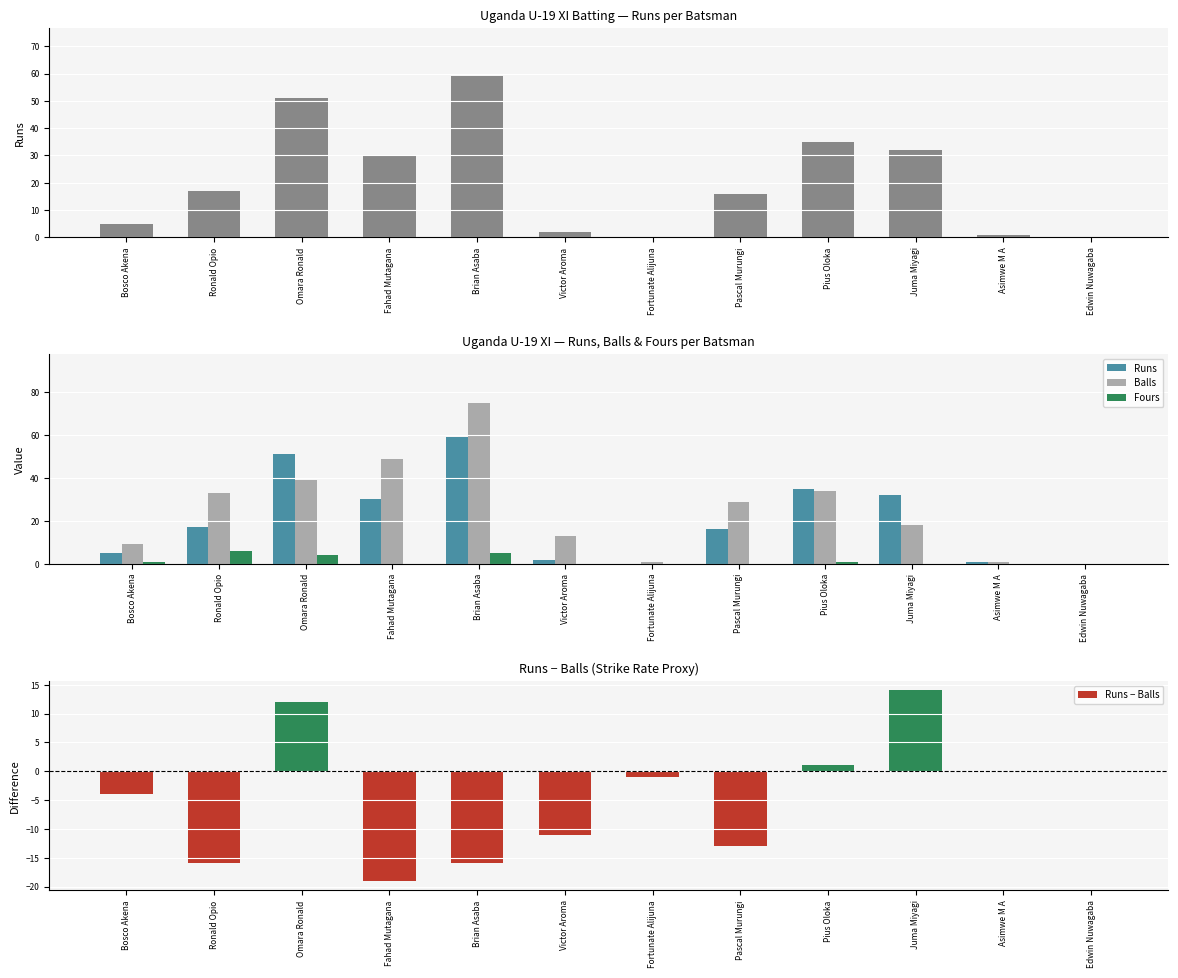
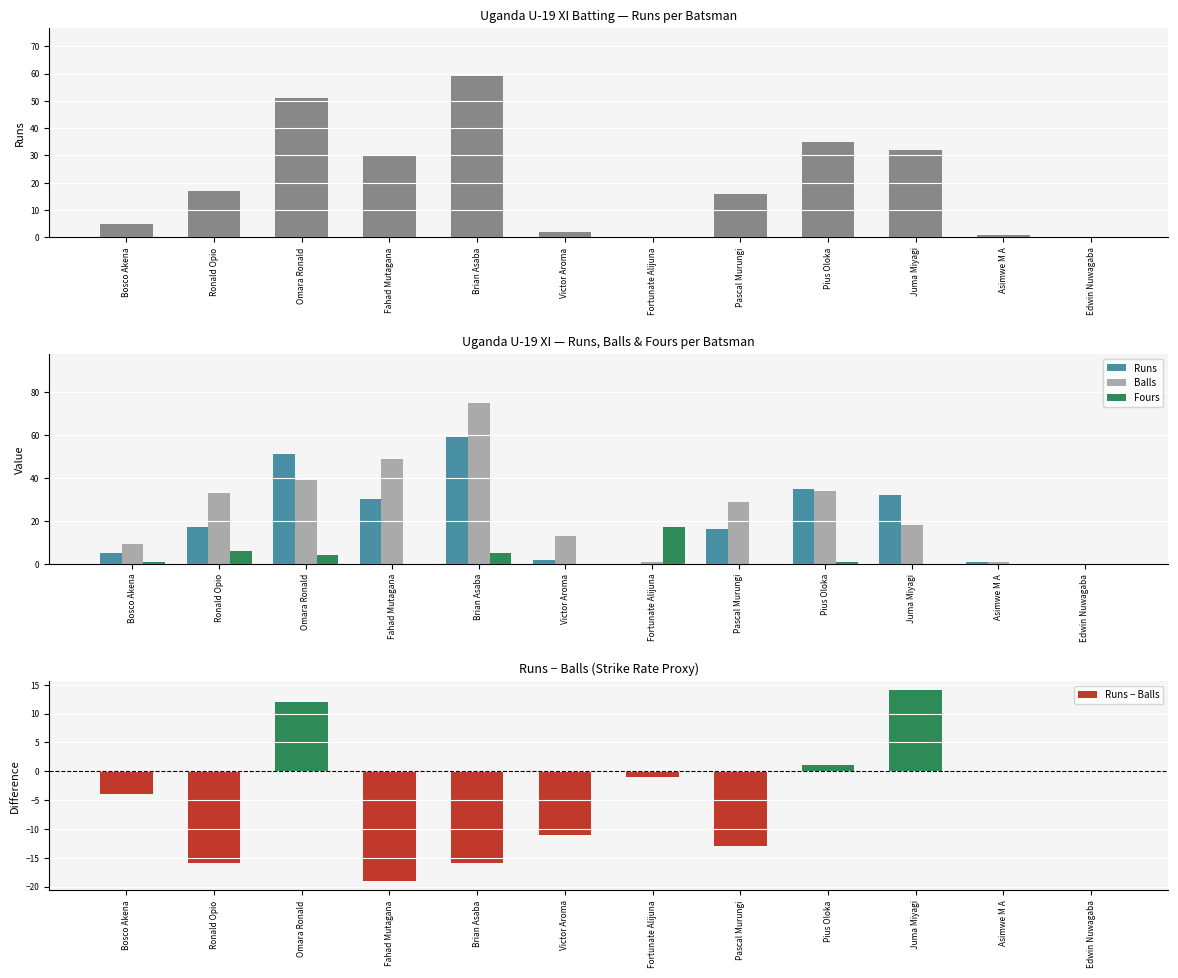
  {
    "Uganda U-19 XI Batting — Runs per Batsman": {
      "Bosco Akena": 5,
      "Ronald Opio": 17,
      "Omara Ronald": 51,
      "Fahad Mutagana": 30,
      "Brian Asaba": 59,
      "Victor Aroma": 2,
      "Fortunate Alijuna": 0,
      "Pascal Murungi": 16,
      "Pius Oloka": 35,
      "Juma Miyagi": 32,
      "Asimwe M A": 1,
      "Edwin Nuwagaba": 0
    },
    "Uganda U-19 XI — Runs, Balls & Fours per Batsman": {
      "Runs": {
        "Bosco Akena": 5,
        "Ronald Opio": 17,
        "Omara Ronald": 51,
        "Fahad Mutagana": 30,
        "Brian Asaba": 59,
        "Victor Aroma": 2,
        "Fortunate Alijuna": 0,
        "Pascal Murungi": 16,
        "Pius Oloka": 35,
        "Juma Miyagi": 32,
        "Edwin Nuwagaba": 0
      },
      "Balls": {
        "Bosco Akena": 9,
        "Ronald Opio": 33,
        "Omara Ronald": 39,
        "Fahad Mutagana": 49,
        "Brian Asaba": 75,
        "Victor Aroma": 13,
        "Pascal Murungi": 29,
        "Pius Oloka": 34,
        "Juma Miyagi": 18,
        "Edwin Nuwagaba": 0
      },
      "Fours": {
        "Ronald Opio": 6,
        "Omara Ronald": 4,
        "Fahad Mutagana": 0,
        "Brian Asaba": 5,
        "Victor Aroma": 0,
-       "Fortunate Alijuna": 0,
+       "Fortunate Alijuna": 17,
        "Pascal Murungi": 0,
        "Juma Miyagi": 0,
        "Asimwe M A": 0,
        "Edwin Nuwagaba": 0
      }
    },
    "Runs − Balls (Strike Rate Proxy)": {
      "Bosco Akena": -4,
      "Ronald Opio": -16,
      "Omara Ronald": 12,
      "Fahad Mutagana": -19,
      "Brian Asaba": -16,
      "Victor Aroma": -11,
      "Fortunate Alijuna": -1,
      "Pascal Murungi": -13,
      "Pius Oloka": 1,
      "Juma Miyagi": 14,
      "Asimwe M A": 0,
      "Edwin Nuwagaba": 0
    }
  }
